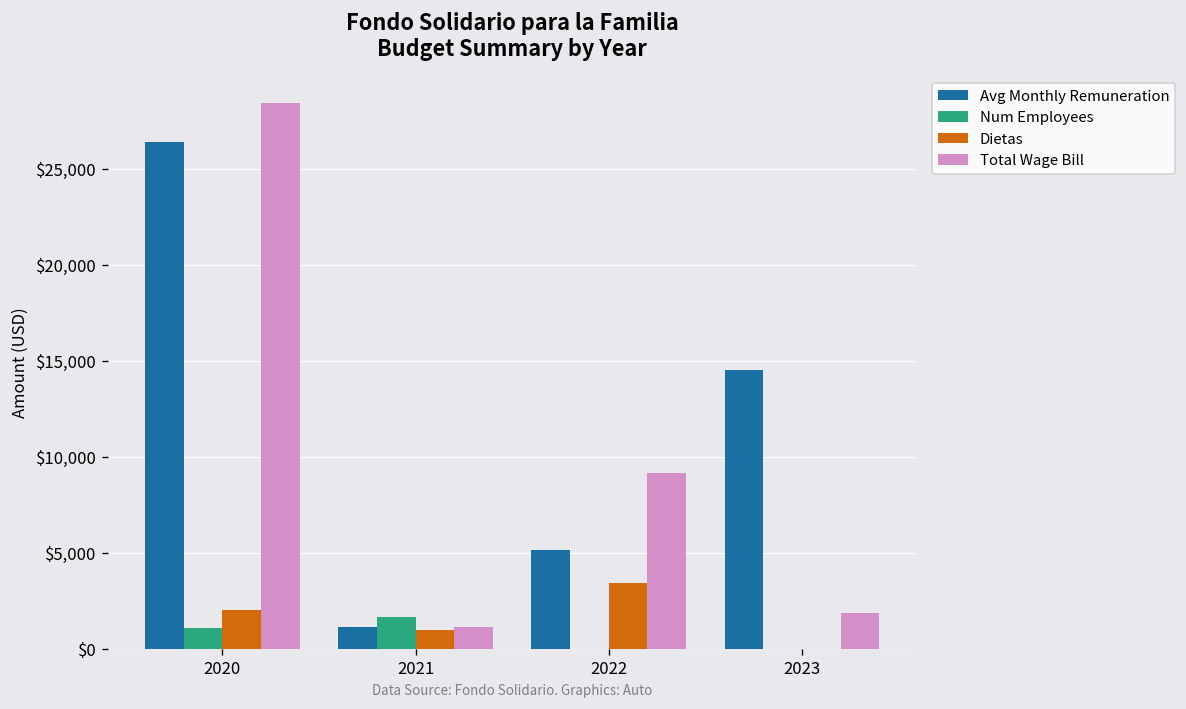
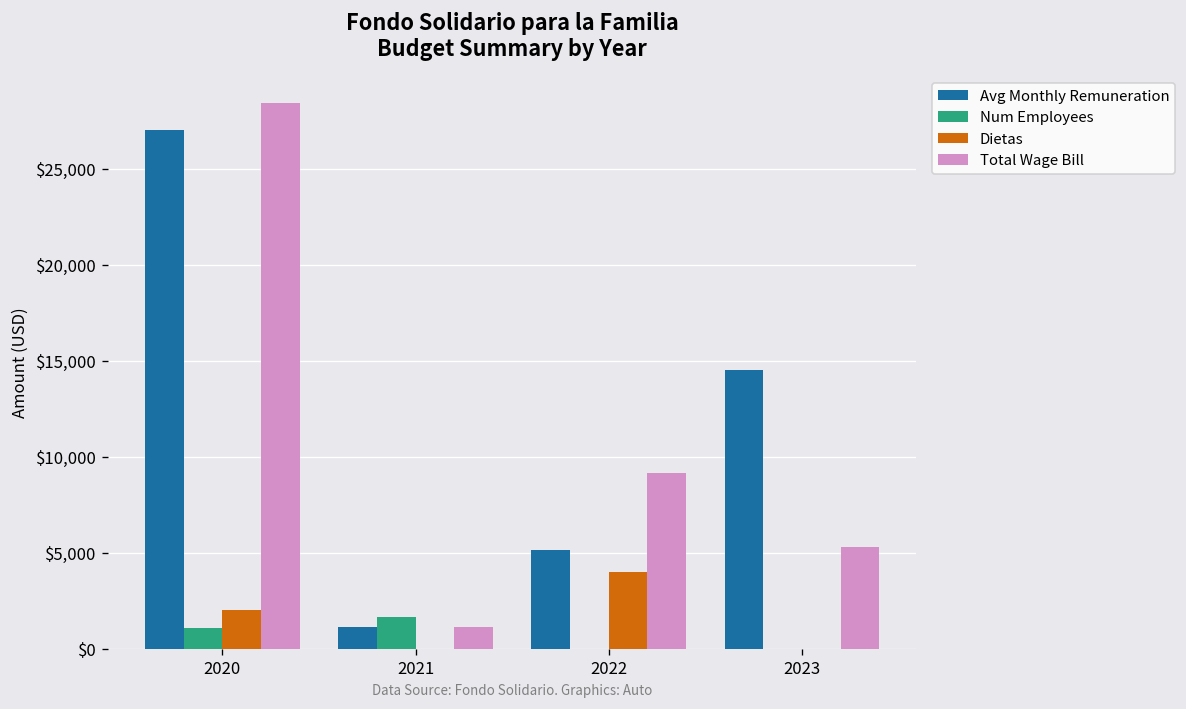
  {
    "Avg Monthly Remuneration": {
-     "2020": "$26,400",
+     "2020": "$27,000",
      "2021": "$1,200",
      "2022": "$5,100",
      "2023": "$14,500"
    },
    "Num Employees": {
      "2020": "$1,100",
      "2021": "$1,600"
    },
    "Dietas": {
      "2020": "$2,000",
-     "2021": "$1,000",
-     "2022": "$3,400",
+     "2021": "$0",
+     "2022": "$4,000",
      "2023": "$0"
    },
    "Total Wage Bill": {
      "2020": "$28,400",
      "2021": "$1,200",
      "2022": "$9,100",
-     "2023": "$1,900"
+     "2023": "$5,300"
    }
  }
